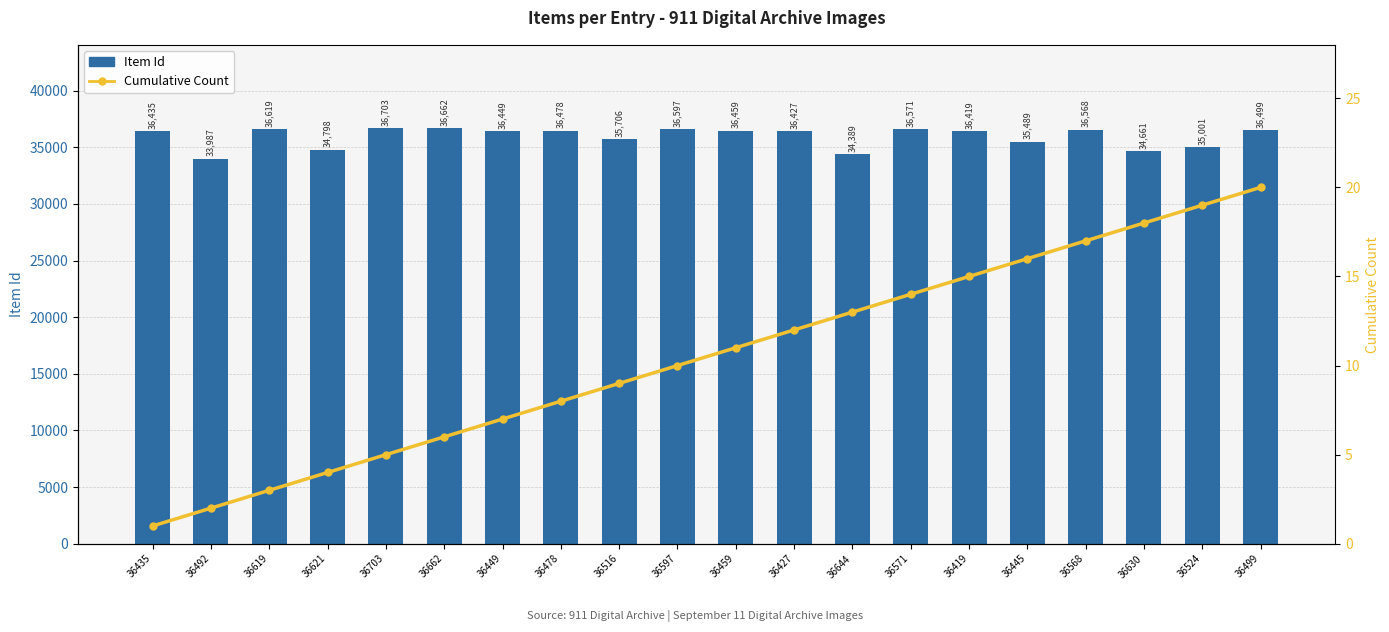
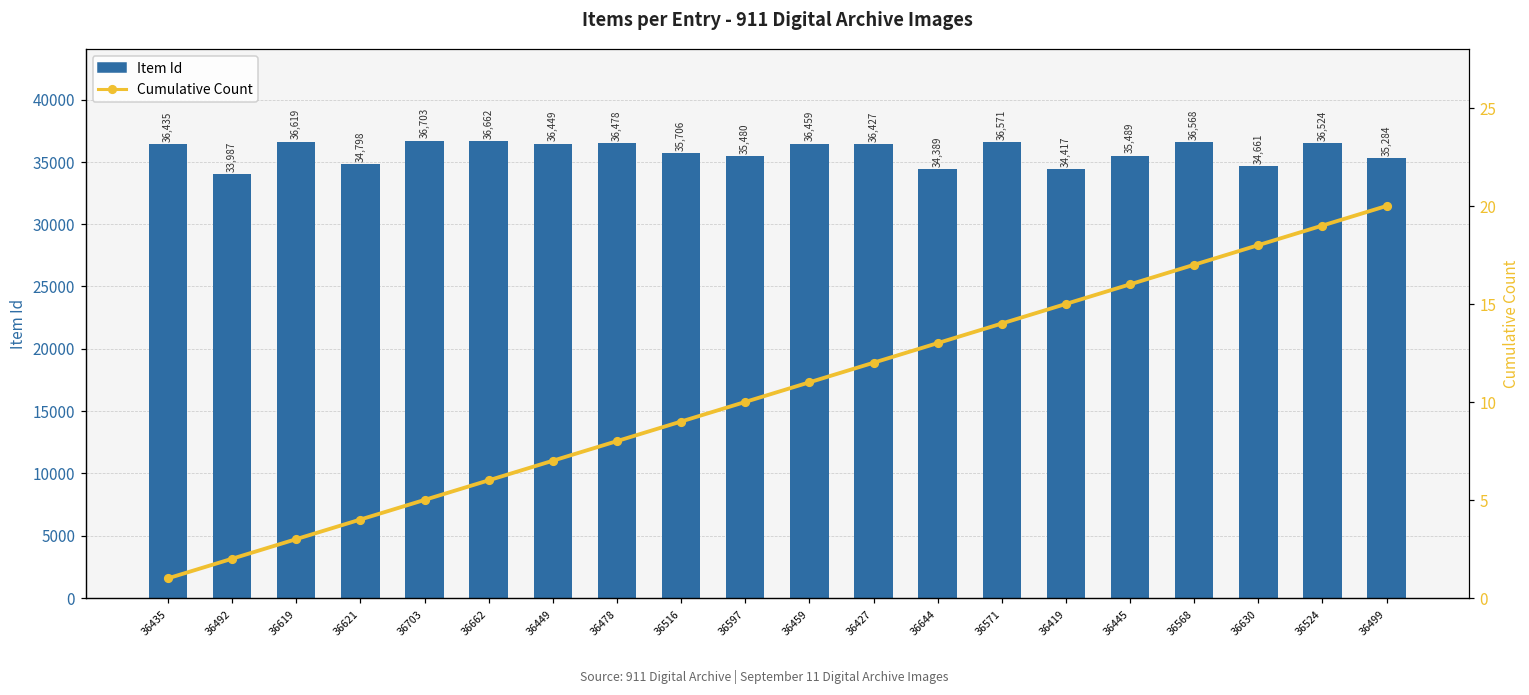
  {
    "Item Id": {
      "36435": "36,435",
      "36492": "33,987",
      "36619": "36,619",
      "36621": "34,798",
      "36703": "36,703",
      "36662": "36,662",
      "36449": "36,449",
      "36478": "36,478",
      "36516": "35,706",
-     "36597": "36,597",
+     "36597": "35,480",
      "36459": "36,459",
      "36427": "36,427",
      "36644": "34,389",
      "36571": "36,571",
-     "36419": "36,419",
+     "36419": "34,417",
      "36445": "35,489",
      "36568": "36,568",
      "36630": "34,661",
-     "36524": "35,001",
-     "36499": "36,499"
+     "36524": "36,524",
+     "36499": "35,284"
    }
  }
